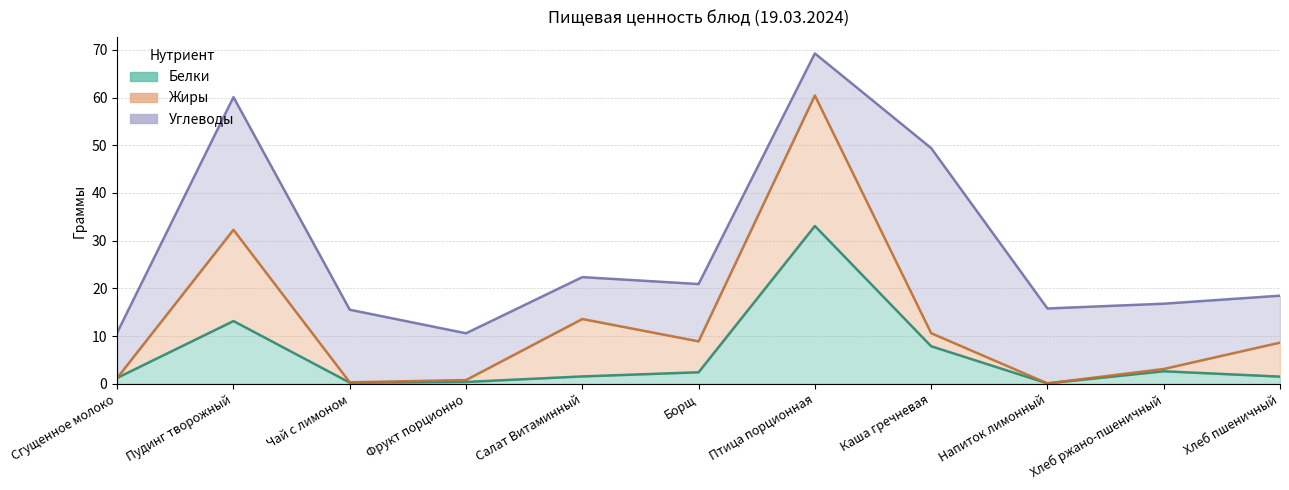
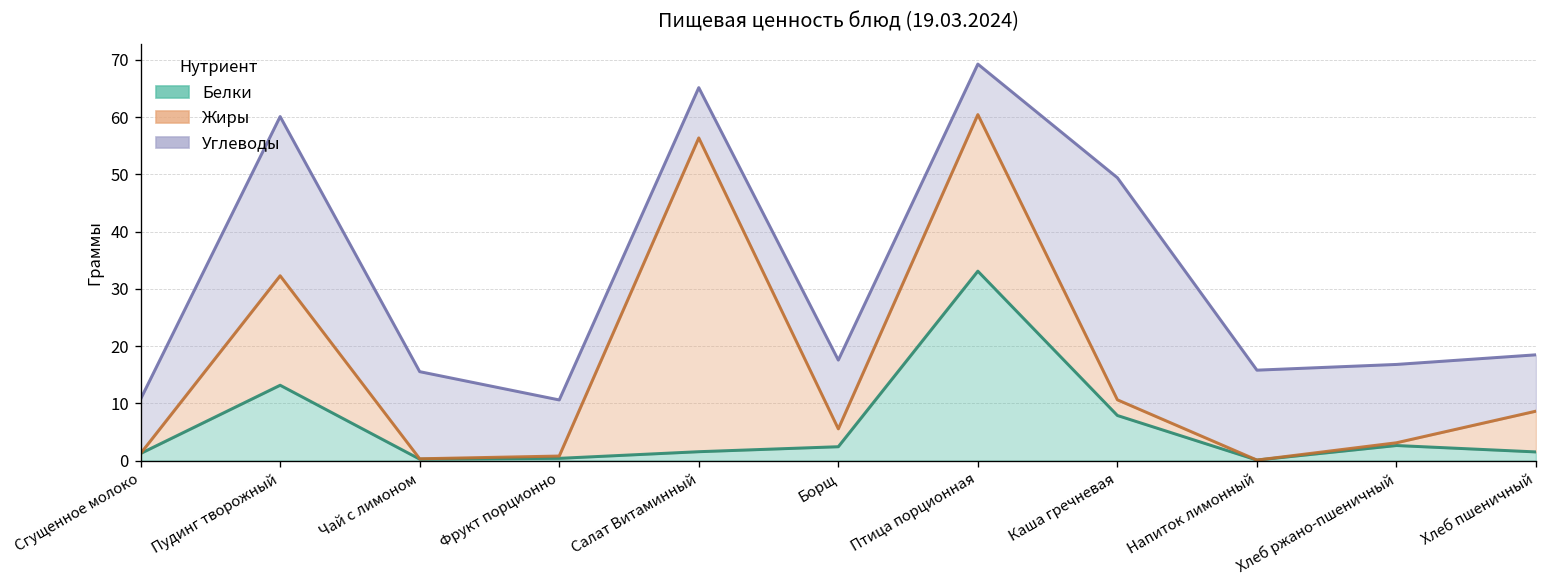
  {
    "Жиры": {
      "Пудинг творожный": 19,
-     "Салат Витаминный": 12,
-     "Борщ": 6,
+     "Салат Витаминный": 55,
+     "Борщ": 3,
      "Птица порционная": 27,
      "Каша гречневая": 3,
      "Хлеб пшеничный": 7
    }
  }
